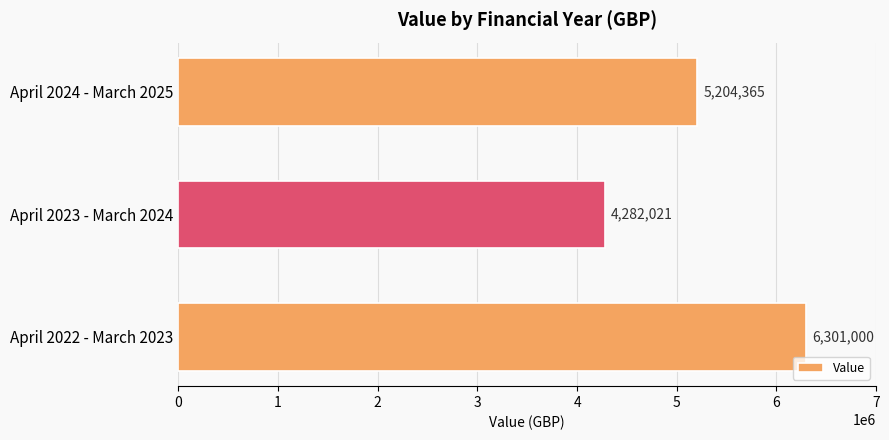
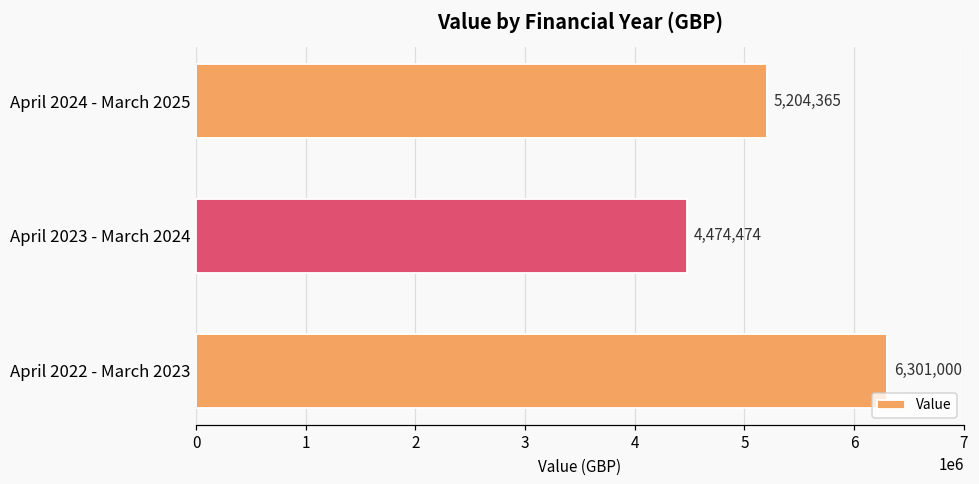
  {
    "April 2024 - March 2025": "5,204,365",
-   "April 2023 - March 2024": "4,282,021",
+   "April 2023 - March 2024": "4,474,474",
    "April 2022 - March 2023": "6,301,000"
  }
